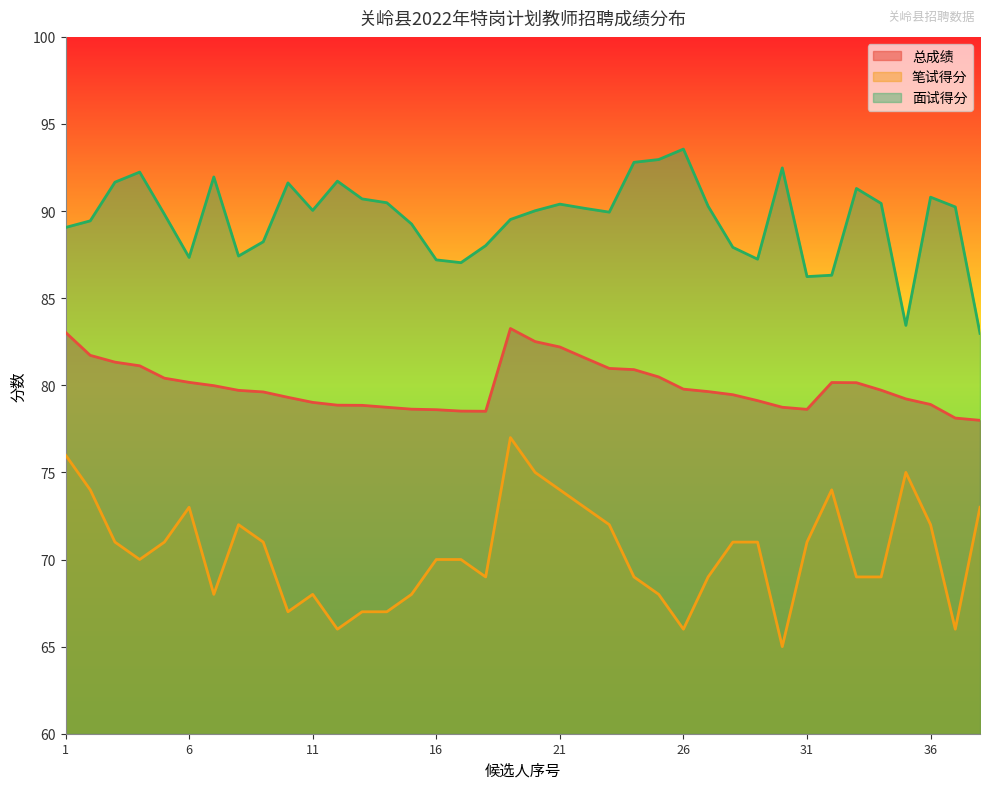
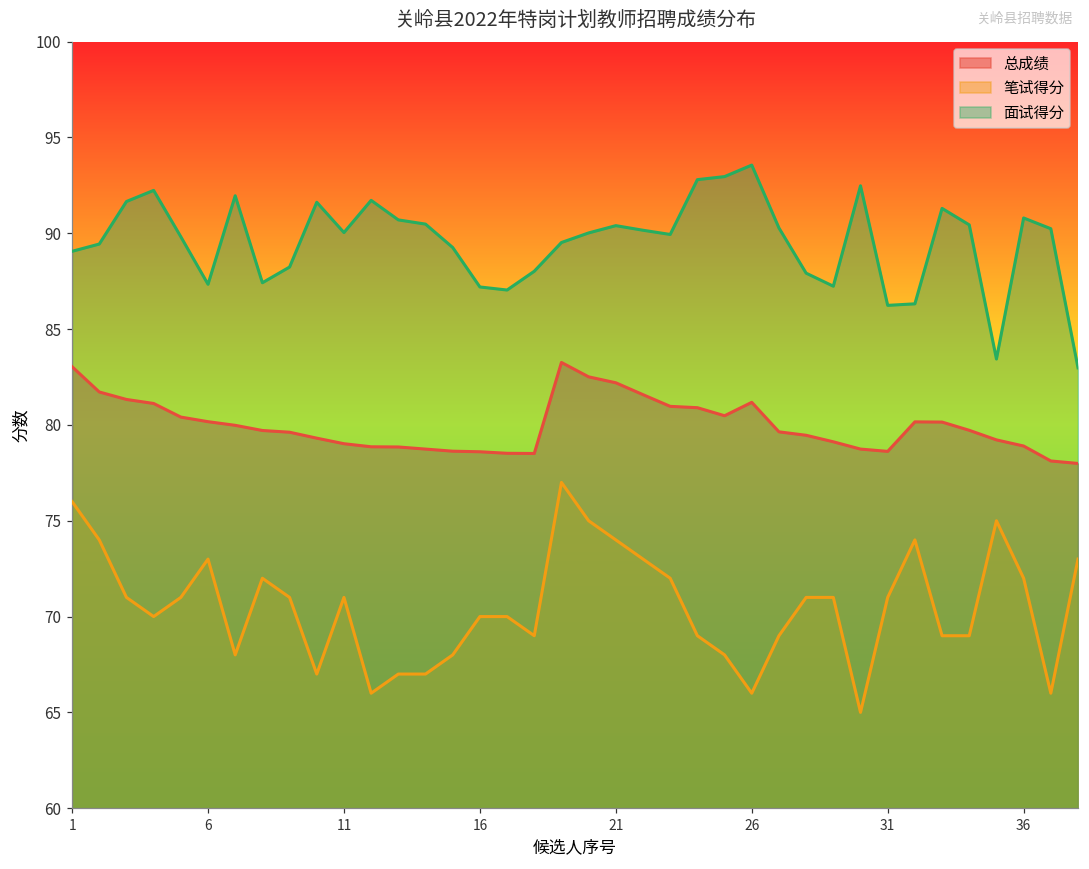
  {
    "总成绩": {
      "1": 83.0,
      "6": 80.2,
      "11": 79.0,
      "16": 78.6,
      "21": 82.2,
-     "26": 79.8,
+     "26": 81.2,
      "31": 78.6,
      "36": 78.9
    },
    "笔试得分": {
      "1": 76,
      "6": 73,
-     "11": 68,
+     "11": 71,
      "16": 70,
      "21": 74,
      "26": 66,
      "31": 71,
      "36": 72
    },
    "面试得分": {
      "1": 89.1,
      "6": 87.3,
      "11": 90.0,
      "16": 87.2,
      "21": 90.4,
      "26": 93.6,
      "31": 86.2,
      "36": 90.8
    }
  }
